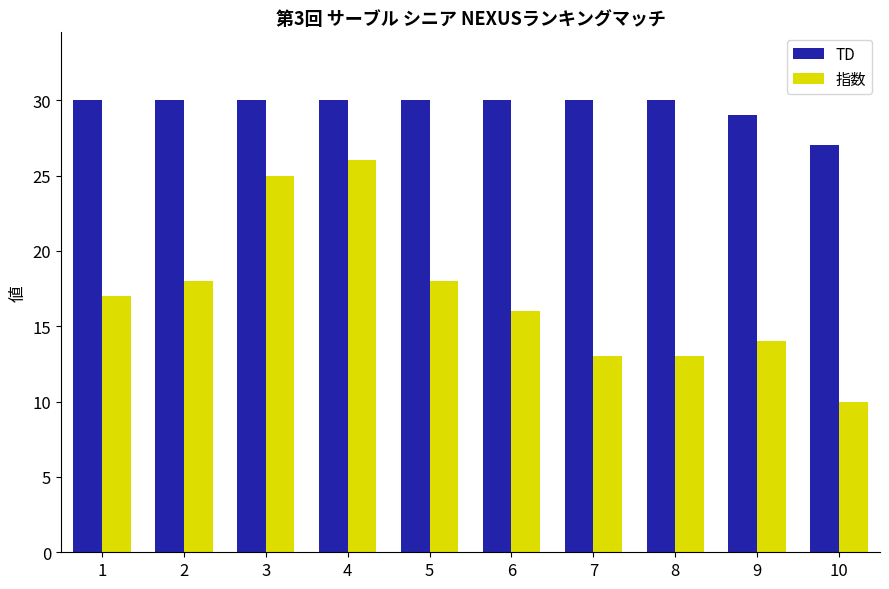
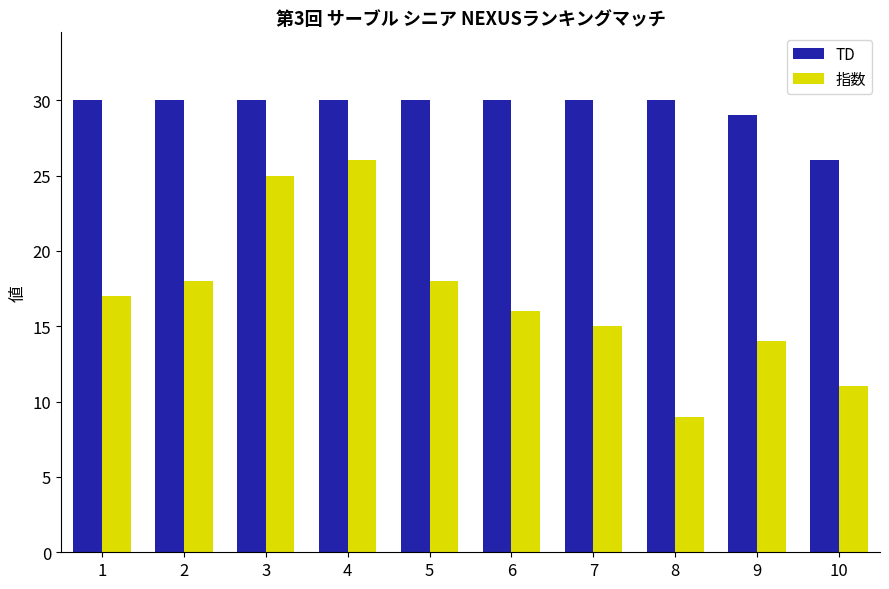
  {
    "TD": {
      "1": 30,
      "2": 30,
      "3": 30,
      "4": 30,
      "5": 30,
      "6": 30,
      "7": 30,
      "8": 30,
      "9": 29,
-     "10": 27
+     "10": 26
    },
    "指数": {
      "1": 17,
      "2": 18,
      "3": 25,
      "4": 26,
      "5": 18,
      "6": 16,
-     "7": 13,
-     "8": 13,
+     "7": 15,
+     "8": 9,
      "9": 14,
-     "10": 10
+     "10": 11
    }
  }
